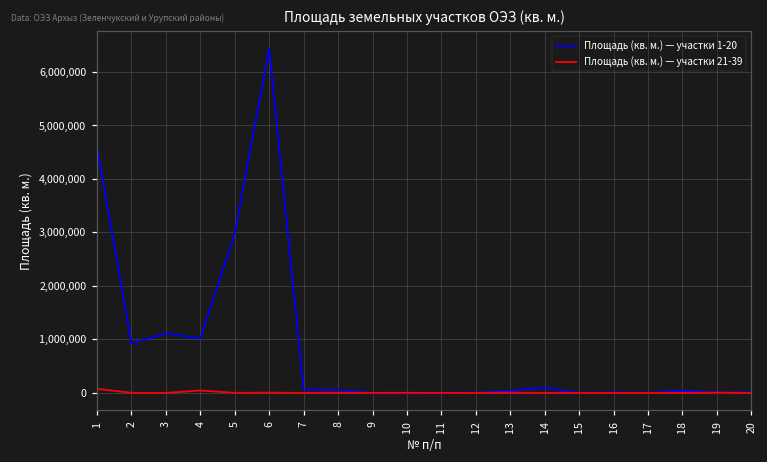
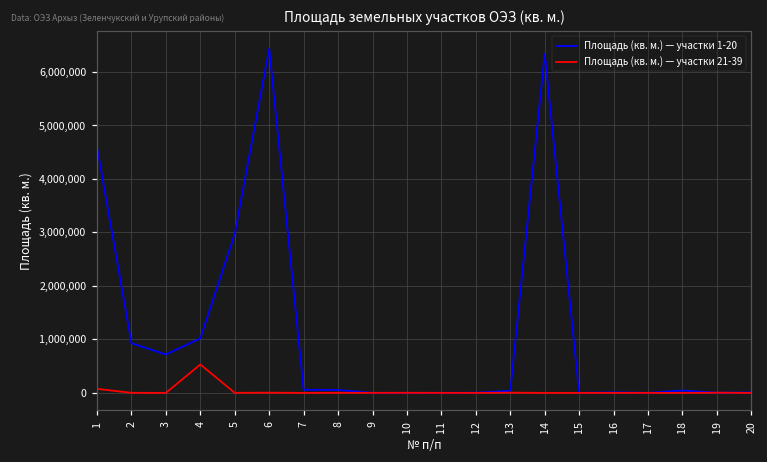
  {
    "Площадь (кв. м.) — участки 1-20": {
      "1": "4,600,000",
      "2": "900,000",
-     "3": "1,100,000",
+     "3": "700,000",
      "4": "1,000,000",
      "5": "3,000,000",
      "6": "6,400,000",
      "7": "100,000",
      "8": "100,000",
-     "14": "100,000"
+     "14": "6,300,000"
    },
    "Площадь (кв. м.) — участки 21-39": {
      "1": "100,000",
      "2": "0",
      "3": "0",
-     "4": "0",
+     "4": "500,000",
      "5": "0",
      "6": "0",
      "7": "0",
      "8": "0",
      "14": "0"
    }
  }
